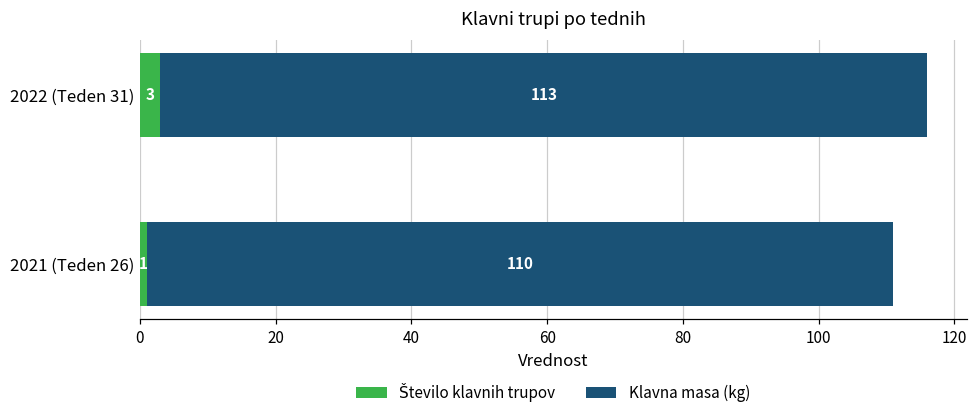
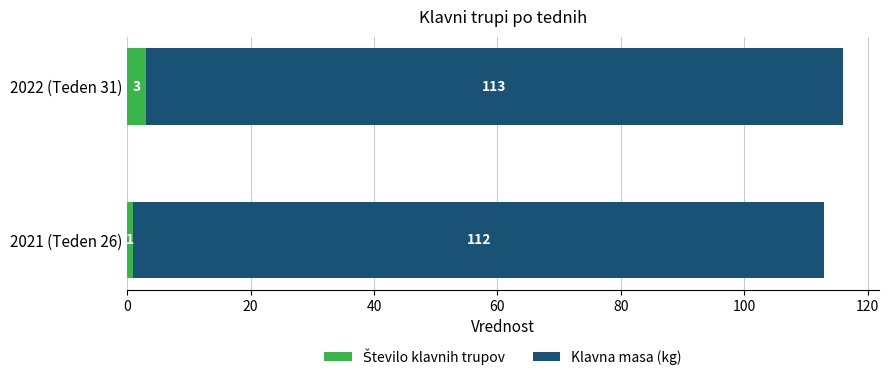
  {
    "Število klavnih trupov": {
      "2022 (Teden 31)": 3,
      "2021 (Teden 26)": 1
    },
    "Klavna masa (kg)": {
      "2022 (Teden 31)": 113,
-     "2021 (Teden 26)": 110
+     "2021 (Teden 26)": 112
    }
  }
